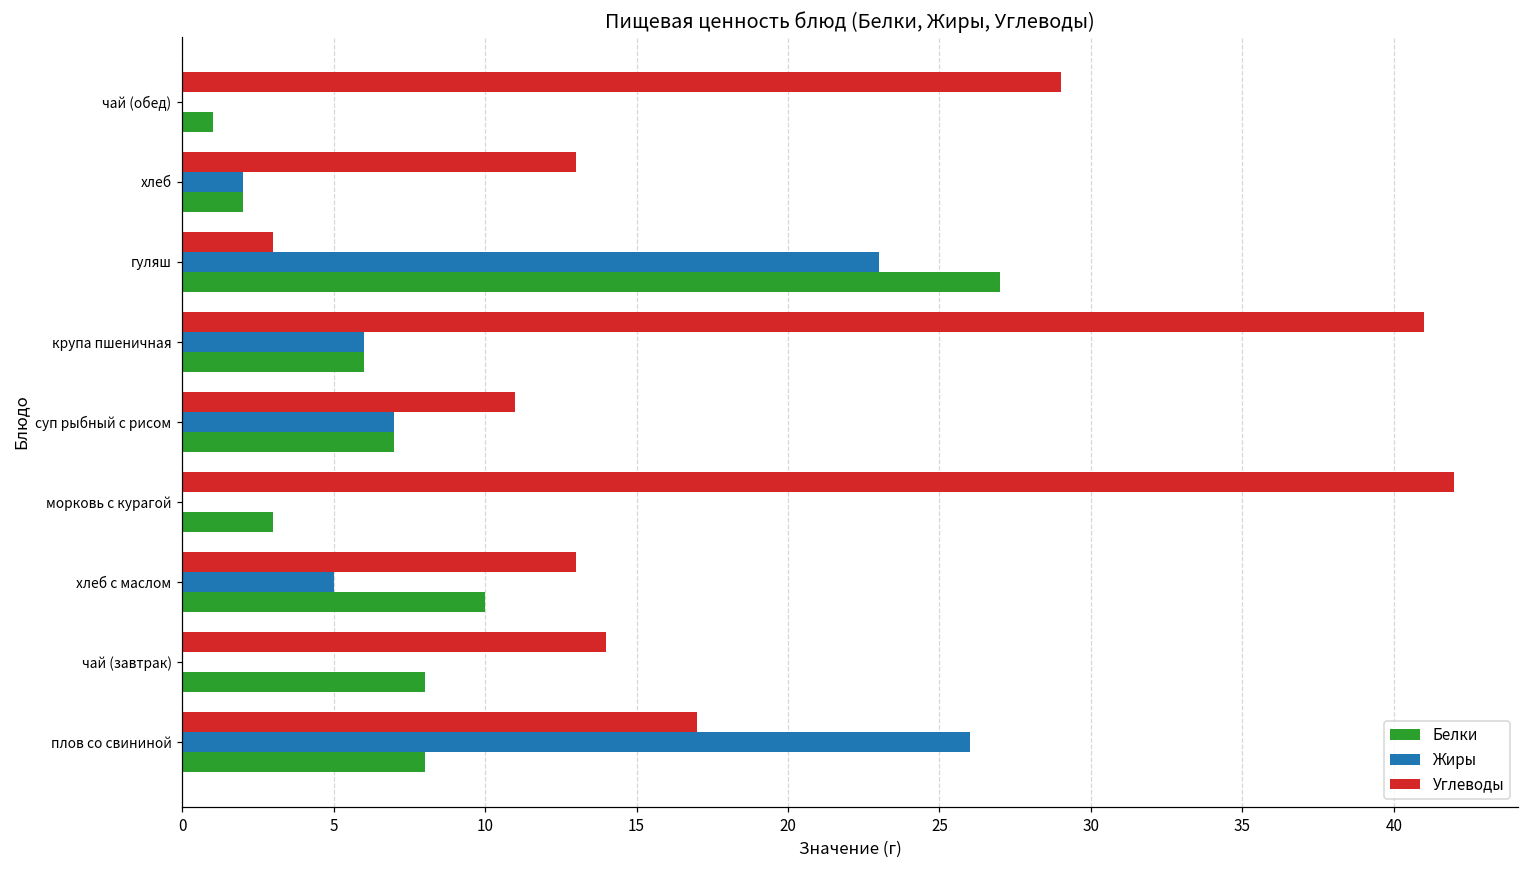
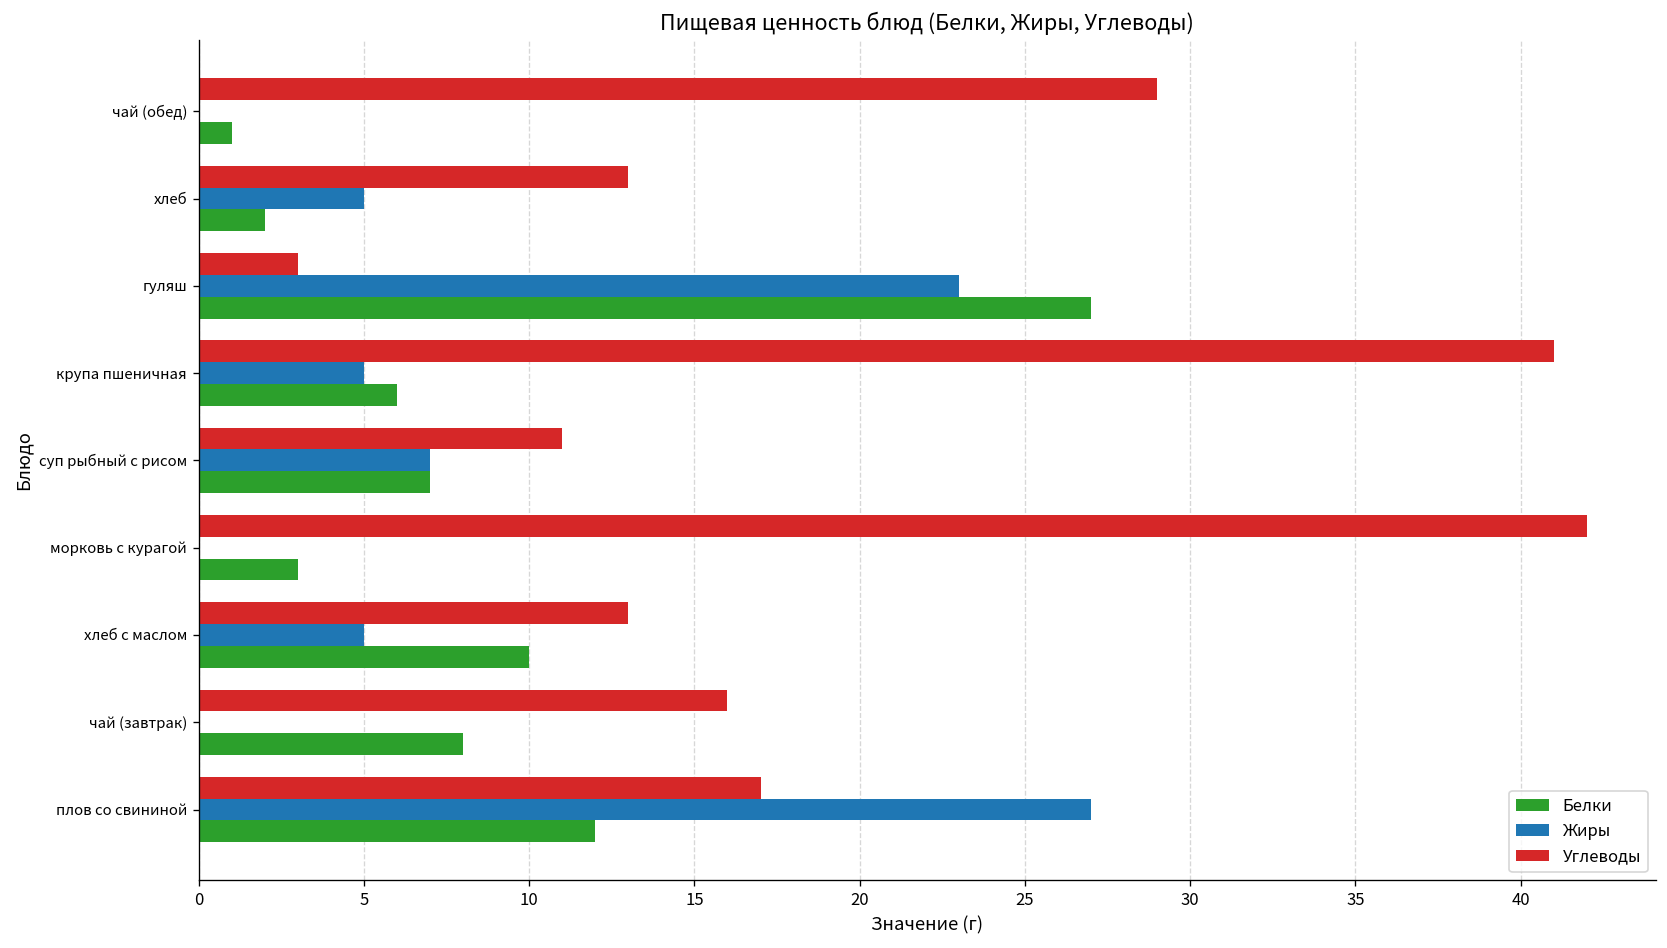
  {
    "Белки": {
      "чай (обед)": 1,
      "хлеб": 2,
      "гуляш": 27,
      "крупа пшеничная": 6,
      "суп рыбный с рисом": 7,
      "морковь с курагой": 3,
      "хлеб с маслом": 10,
      "чай (завтрак)": 8,
-     "плов со свининой": 8
+     "плов со свининой": 12
    },
    "Жиры": {
      "чай (обед)": 0,
-     "хлеб": 2,
+     "хлеб": 5,
      "гуляш": 23,
-     "крупа пшеничная": 6,
+     "крупа пшеничная": 5,
      "суп рыбный с рисом": 7,
      "морковь с курагой": 0,
      "хлеб с маслом": 5,
      "чай (завтрак)": 0,
-     "плов со свининой": 26
+     "плов со свининой": 27
    },
    "Углеводы": {
      "чай (обед)": 29,
      "хлеб": 13,
      "гуляш": 3,
      "крупа пшеничная": 41,
      "суп рыбный с рисом": 11,
      "морковь с курагой": 42,
      "хлеб с маслом": 13,
-     "чай (завтрак)": 14,
+     "чай (завтрак)": 16,
      "плов со свининой": 17
    }
  }
